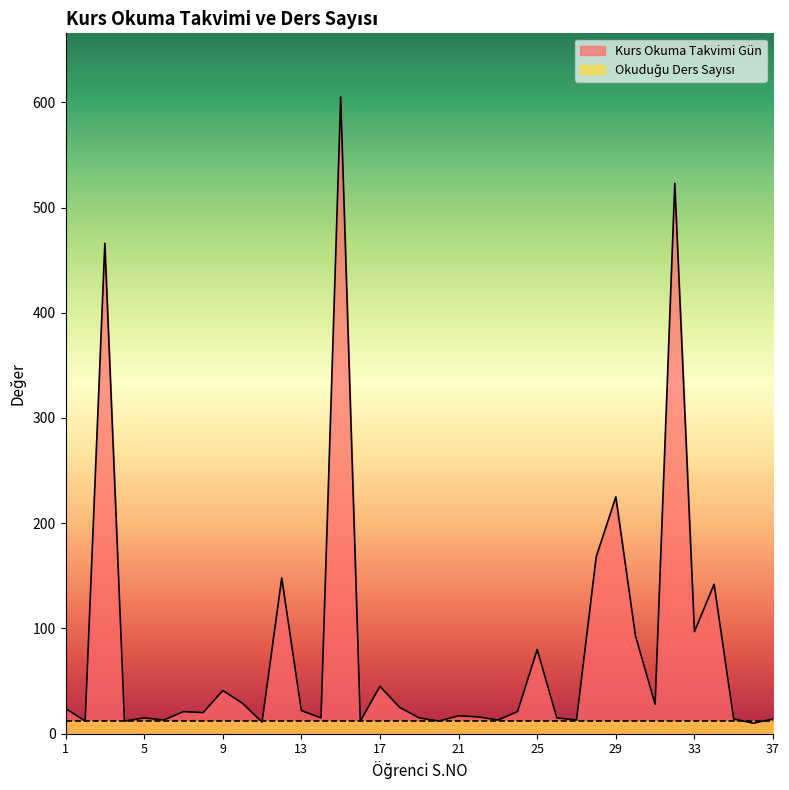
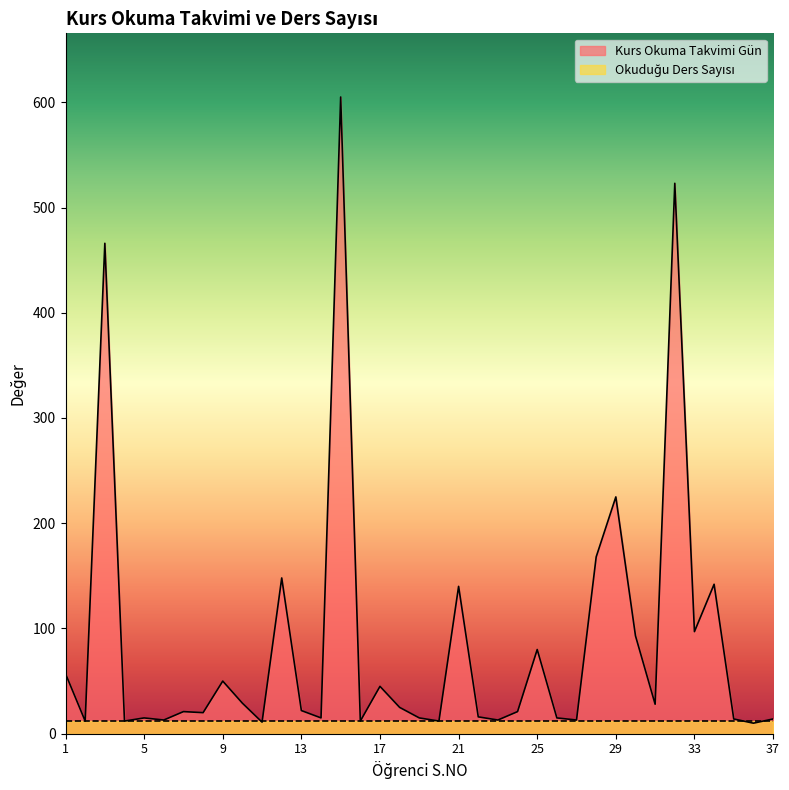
  {
    "Kurs Okuma Takvimi Gün": {
-     "1": 24,
+     "1": 57,
      "5": 15,
-     "9": 41,
+     "9": 50,
      "13": 22,
      "17": 45,
-     "21": 17,
+     "21": 140,
      "25": 80,
      "29": 225,
      "33": 97
    },
    "Okuduğu Ders Sayısı": {
      "1": 12,
      "5": 12,
      "9": 12,
      "13": 12,
      "17": 12,
      "21": 12,
      "25": 12,
      "29": 12,
      "33": 12
    }
  }
